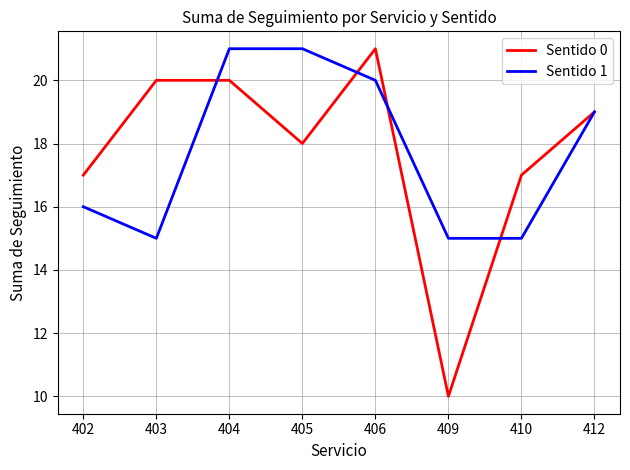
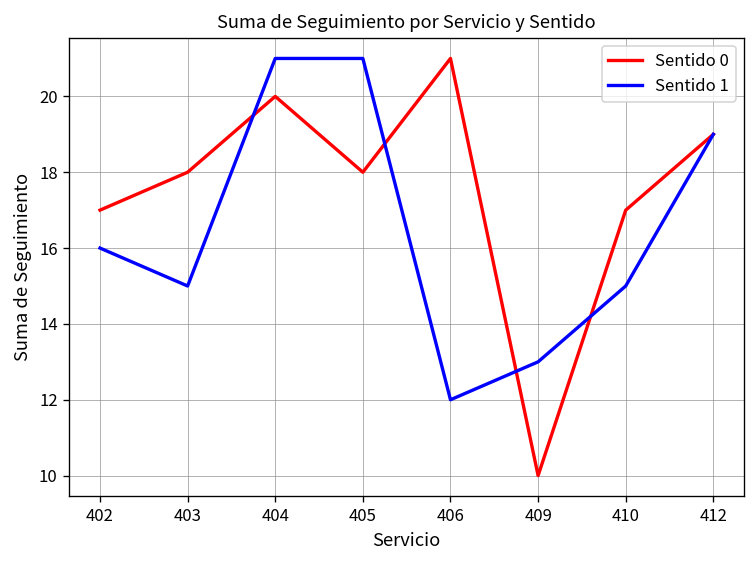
  {
    "Sentido 0": {
      "402": 17,
-     "403": 20,
+     "403": 18,
      "404": 20,
      "405": 18,
      "406": 21,
      "409": 10,
      "410": 17
    },
    "Sentido 1": {
      "402": 16,
      "403": 15,
      "404": 21,
      "405": 21,
-     "406": 20,
-     "409": 15,
+     "406": 12,
+     "409": 13,
      "410": 15
    }
  }
